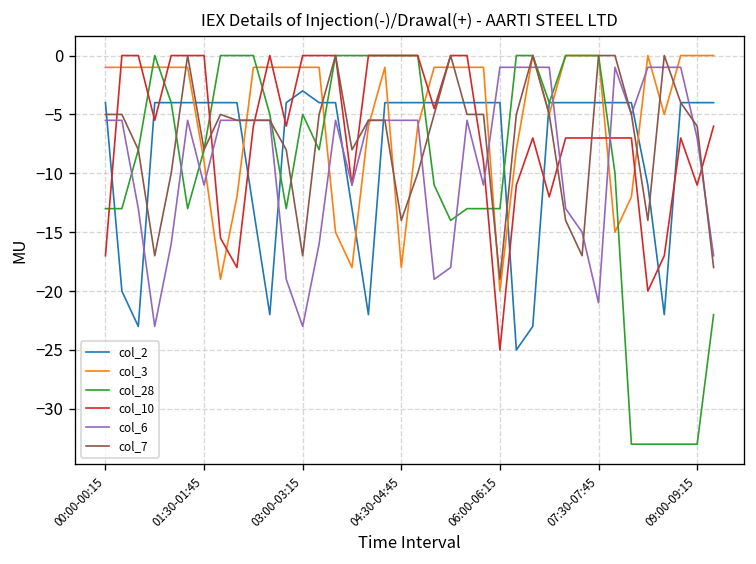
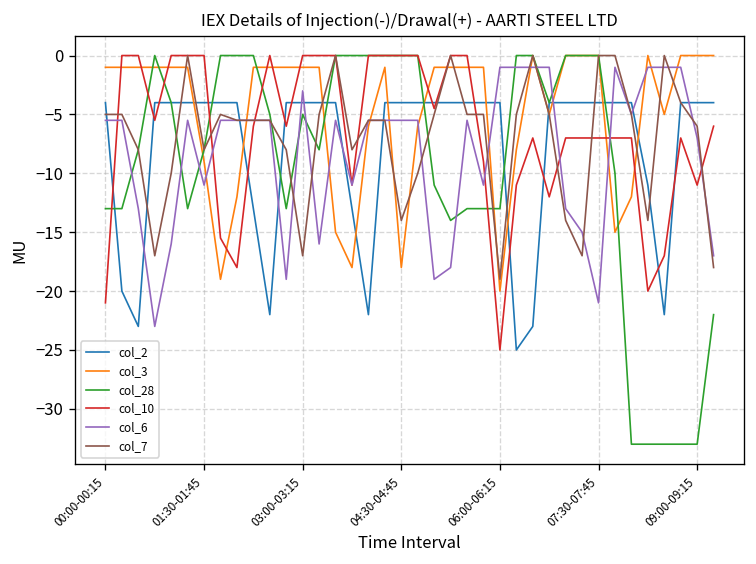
  {
    "col_2": {
      "00:00-00:15": -4,
      "01:30-01:45": -4,
-     "03:00-03:15": -3,
+     "03:00-03:15": -4,
      "04:30-04:45": -4,
      "06:00-06:15": -4,
      "07:30-07:45": -4,
      "09:00-09:15": -4
    },
    "col_3": {
      "00:00-00:15": -1,
      "01:30-01:45": -9,
      "03:00-03:15": -1,
      "04:30-04:45": -18,
      "06:00-06:15": -20,
      "09:00-09:15": 0
    },
    "col_28": {
      "00:00-00:15": -13,
      "03:00-03:15": -5,
      "06:00-06:15": -13,
      "09:00-09:15": -33
    },
    "col_10": {
-     "00:00-00:15": -17,
+     "00:00-00:15": -21,
      "01:30-01:45": 0,
      "03:00-03:15": 0,
      "06:00-06:15": -25,
      "07:30-07:45": -7,
      "09:00-09:15": -11
    },
    "col_6": {
      "00:00-00:15": -6,
      "01:30-01:45": -11,
-     "03:00-03:15": -23,
+     "03:00-03:15": -3,
      "04:30-04:45": -6,
      "06:00-06:15": -1,
      "07:30-07:45": -21,
      "09:00-09:15": -7
    },
    "col_7": {
      "00:00-00:15": -5,
      "03:00-03:15": -17,
      "04:30-04:45": -14,
      "06:00-06:15": -19,
      "09:00-09:15": -6
    }
  }
